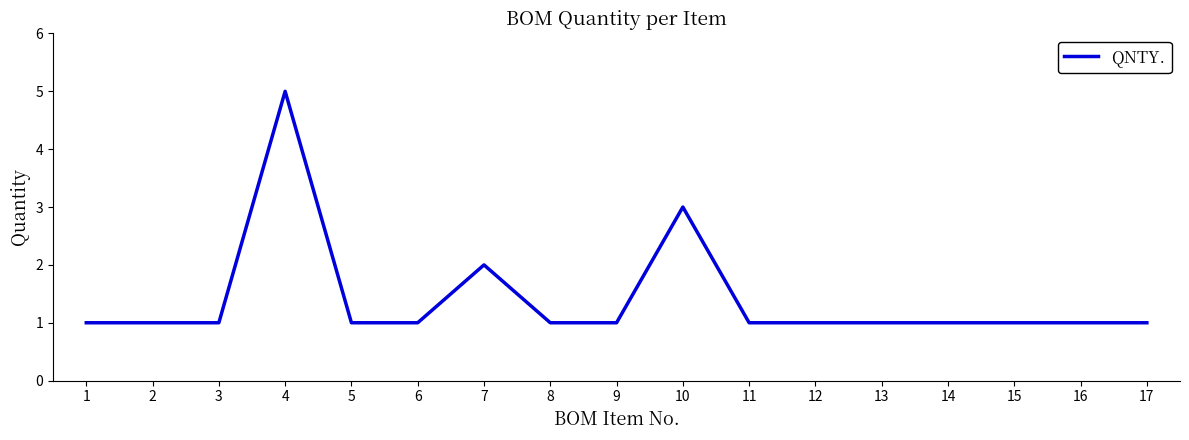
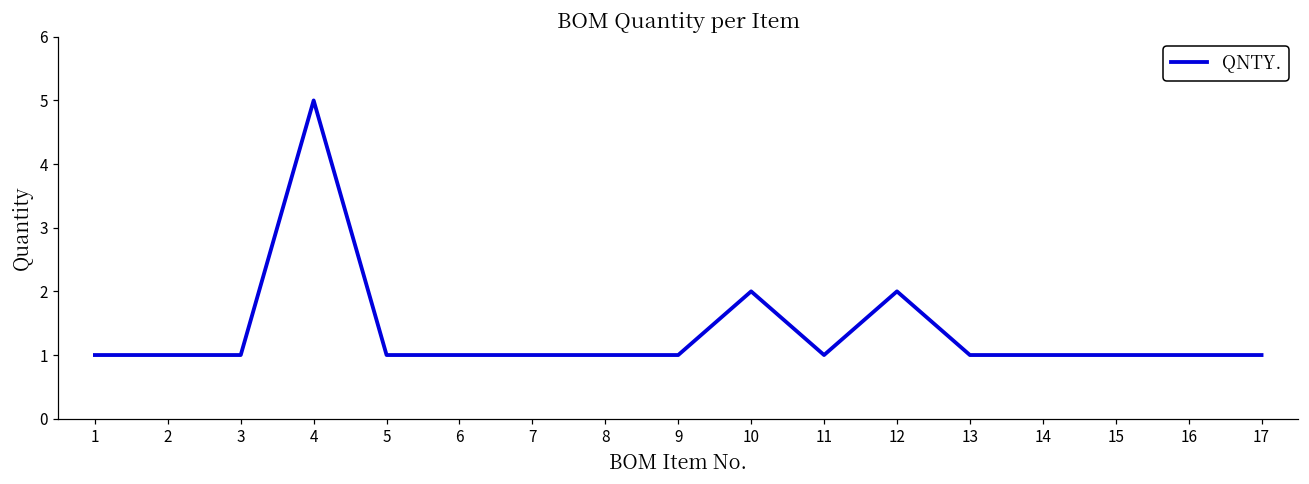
  {
    "1": 1,
    "2": 1,
    "3": 1,
    "4": 5,
    "5": 1,
    "6": 1,
-   "7": 2,
+   "7": 1,
    "8": 1,
    "9": 1,
-   "10": 3,
+   "10": 2,
    "11": 1,
-   "12": 1,
+   "12": 2,
    "13": 1,
    "14": 1,
    "15": 1,
    "16": 1,
    "17": 1
  }
